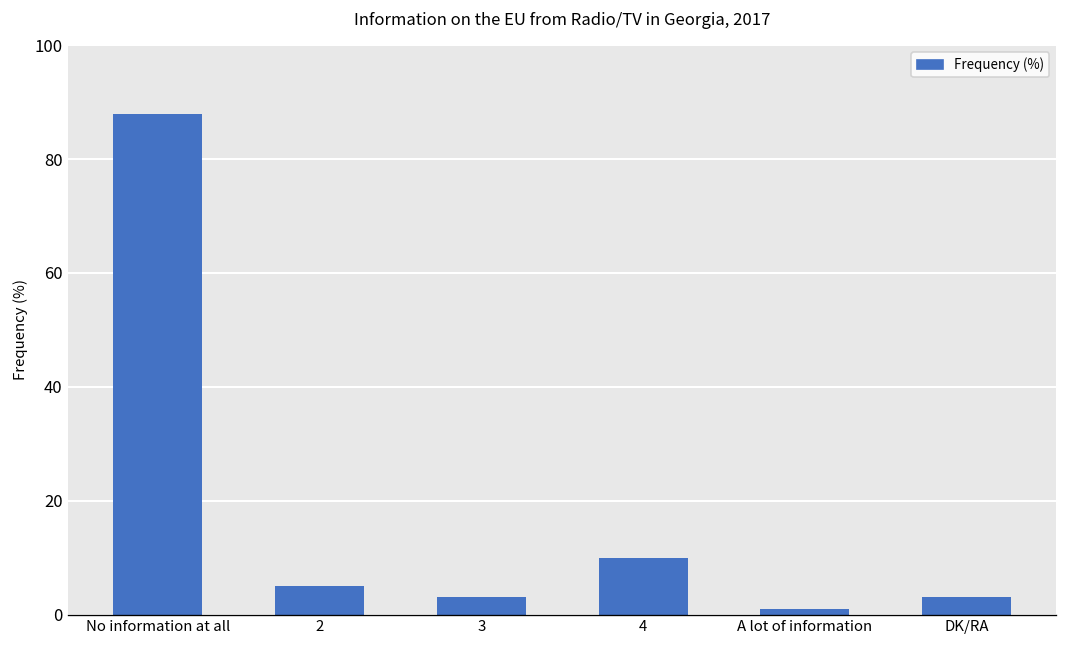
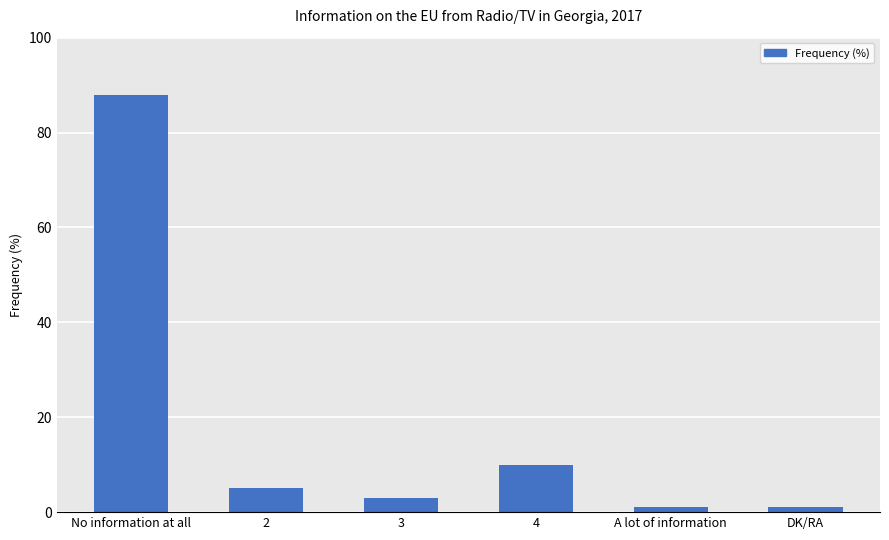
  {
    "No information at all": 88,
    "2": 5,
    "3": 3,
    "4": 10,
    "A lot of information": 1,
-   "DK/RA": 3
+   "DK/RA": 1
  }
